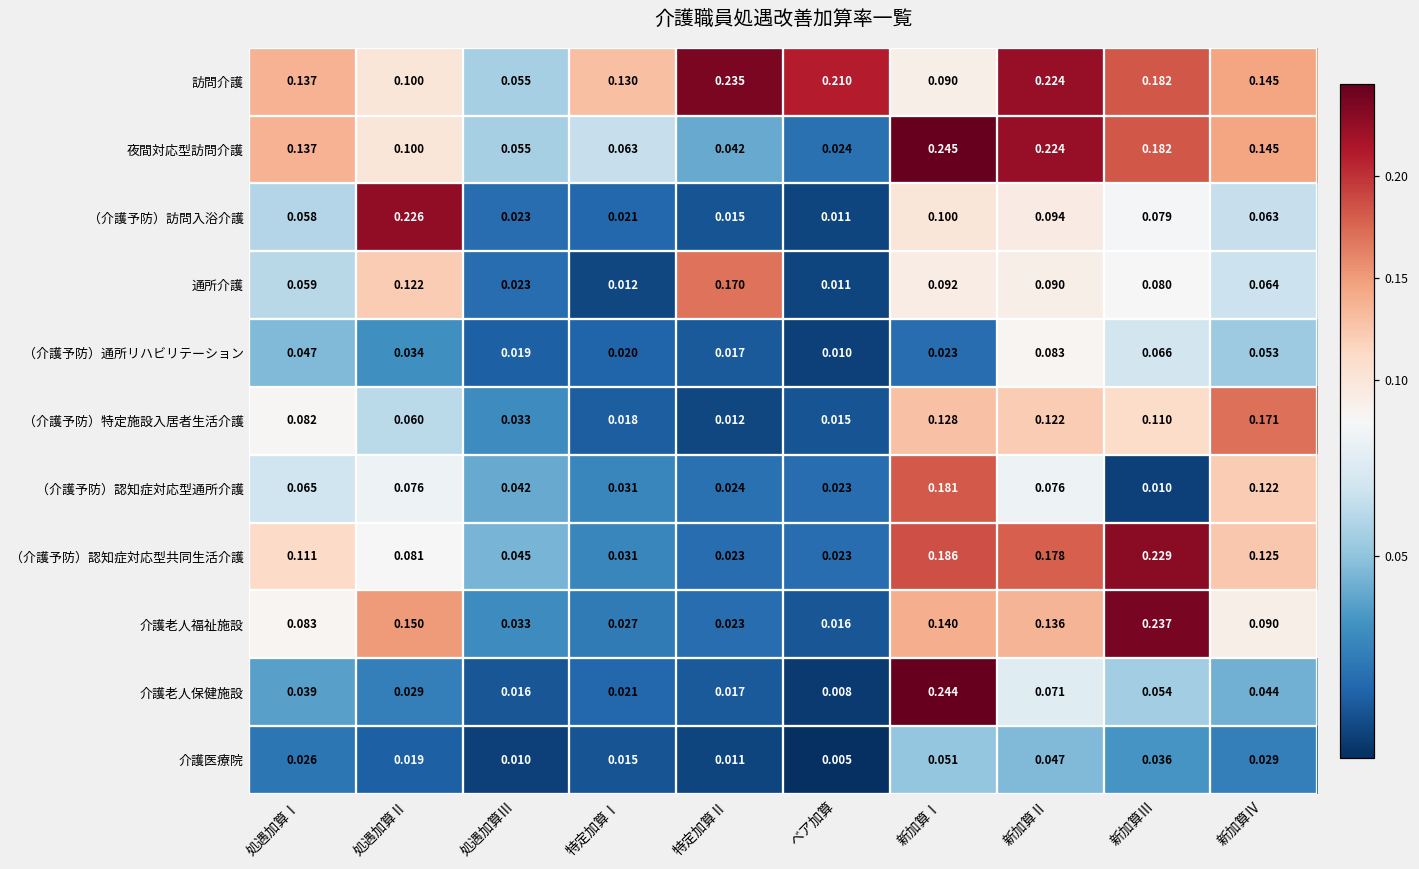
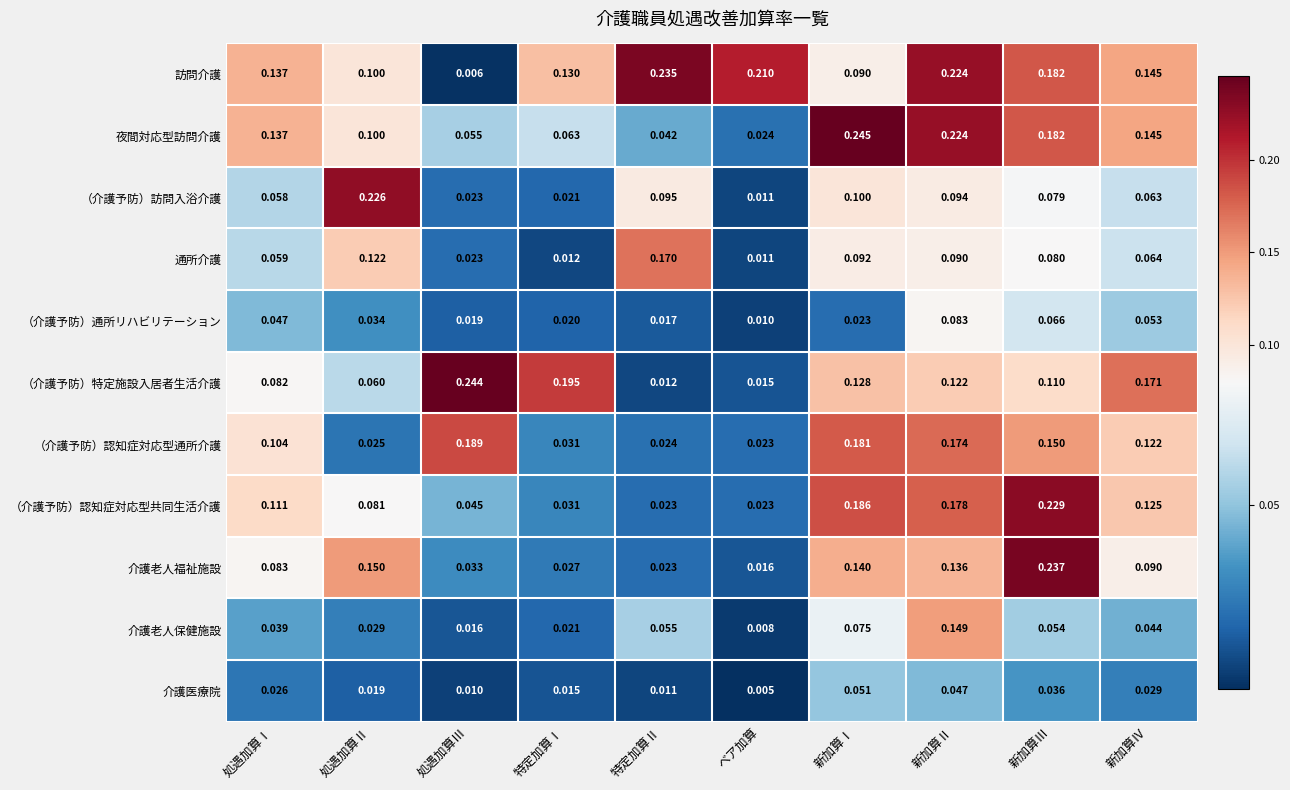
  {
    "訪問介護": {
      "処遇加算Ⅰ": 0.137,
      "処遇加算Ⅱ": 0.100,
-     "処遇加算Ⅲ": 0.055,
+     "処遇加算Ⅲ": 0.006,
      "特定加算Ⅰ": 0.130,
      "特定加算Ⅱ": 0.235,
      "ベア加算": 0.210,
      "新加算Ⅰ": 0.090,
      "新加算Ⅱ": 0.224,
      "新加算Ⅲ": 0.182,
      "新加算Ⅳ": 0.145
    },
    "夜間対応型訪問介護": {
      "処遇加算Ⅰ": 0.137,
      "処遇加算Ⅱ": 0.100,
      "処遇加算Ⅲ": 0.055,
      "特定加算Ⅰ": 0.063,
      "特定加算Ⅱ": 0.042,
      "ベア加算": 0.024,
      "新加算Ⅰ": 0.245,
      "新加算Ⅱ": 0.224,
      "新加算Ⅲ": 0.182,
      "新加算Ⅳ": 0.145
    },
    "（介護予防）訪問入浴介護": {
      "処遇加算Ⅰ": 0.058,
      "処遇加算Ⅱ": 0.226,
      "処遇加算Ⅲ": 0.023,
      "特定加算Ⅰ": 0.021,
-     "特定加算Ⅱ": 0.015,
+     "特定加算Ⅱ": 0.095,
      "ベア加算": 0.011,
      "新加算Ⅰ": 0.100,
      "新加算Ⅱ": 0.094,
      "新加算Ⅲ": 0.079,
      "新加算Ⅳ": 0.063
    },
    "通所介護": {
      "処遇加算Ⅰ": 0.059,
      "処遇加算Ⅱ": 0.122,
      "処遇加算Ⅲ": 0.023,
      "特定加算Ⅰ": 0.012,
      "特定加算Ⅱ": 0.170,
      "ベア加算": 0.011,
      "新加算Ⅰ": 0.092,
      "新加算Ⅱ": 0.090,
      "新加算Ⅲ": 0.080,
      "新加算Ⅳ": 0.064
    },
    "（介護予防）通所リハビリテーション": {
      "処遇加算Ⅰ": 0.047,
      "処遇加算Ⅱ": 0.034,
      "処遇加算Ⅲ": 0.019,
      "特定加算Ⅰ": 0.020,
      "特定加算Ⅱ": 0.017,
      "ベア加算": 0.010,
      "新加算Ⅰ": 0.023,
      "新加算Ⅱ": 0.083,
      "新加算Ⅲ": 0.066,
      "新加算Ⅳ": 0.053
    },
    "（介護予防）特定施設入居者生活介護": {
      "処遇加算Ⅰ": 0.082,
      "処遇加算Ⅱ": 0.060,
-     "処遇加算Ⅲ": 0.033,
-     "特定加算Ⅰ": 0.018,
+     "処遇加算Ⅲ": 0.244,
+     "特定加算Ⅰ": 0.195,
      "特定加算Ⅱ": 0.012,
      "ベア加算": 0.015,
      "新加算Ⅰ": 0.128,
      "新加算Ⅱ": 0.122,
      "新加算Ⅲ": 0.110,
      "新加算Ⅳ": 0.171
    },
    "（介護予防）認知症対応型通所介護": {
-     "処遇加算Ⅰ": 0.065,
-     "処遇加算Ⅱ": 0.076,
-     "処遇加算Ⅲ": 0.042,
+     "処遇加算Ⅰ": 0.104,
+     "処遇加算Ⅱ": 0.025,
+     "処遇加算Ⅲ": 0.189,
      "特定加算Ⅰ": 0.031,
      "特定加算Ⅱ": 0.024,
      "ベア加算": 0.023,
      "新加算Ⅰ": 0.181,
-     "新加算Ⅱ": 0.076,
-     "新加算Ⅲ": 0.010,
+     "新加算Ⅱ": 0.174,
+     "新加算Ⅲ": 0.150,
      "新加算Ⅳ": 0.122
    },
    "（介護予防）認知症対応型共同生活介護": {
      "処遇加算Ⅰ": 0.111,
      "処遇加算Ⅱ": 0.081,
      "処遇加算Ⅲ": 0.045,
      "特定加算Ⅰ": 0.031,
      "特定加算Ⅱ": 0.023,
      "ベア加算": 0.023,
      "新加算Ⅰ": 0.186,
      "新加算Ⅱ": 0.178,
      "新加算Ⅲ": 0.229,
      "新加算Ⅳ": 0.125
    },
    "介護老人福祉施設": {
      "処遇加算Ⅰ": 0.083,
      "処遇加算Ⅱ": 0.150,
      "処遇加算Ⅲ": 0.033,
      "特定加算Ⅰ": 0.027,
      "特定加算Ⅱ": 0.023,
      "ベア加算": 0.016,
      "新加算Ⅰ": 0.140,
      "新加算Ⅱ": 0.136,
      "新加算Ⅲ": 0.237,
      "新加算Ⅳ": 0.090
    },
    "介護老人保健施設": {
      "処遇加算Ⅰ": 0.039,
      "処遇加算Ⅱ": 0.029,
      "処遇加算Ⅲ": 0.016,
      "特定加算Ⅰ": 0.021,
-     "特定加算Ⅱ": 0.017,
+     "特定加算Ⅱ": 0.055,
      "ベア加算": 0.008,
-     "新加算Ⅰ": 0.244,
-     "新加算Ⅱ": 0.071,
+     "新加算Ⅰ": 0.075,
+     "新加算Ⅱ": 0.149,
      "新加算Ⅲ": 0.054,
      "新加算Ⅳ": 0.044
    },
    "介護医療院": {
      "処遇加算Ⅰ": 0.026,
      "処遇加算Ⅱ": 0.019,
      "処遇加算Ⅲ": 0.010,
      "特定加算Ⅰ": 0.015,
      "特定加算Ⅱ": 0.011,
      "ベア加算": 0.005,
      "新加算Ⅰ": 0.051,
      "新加算Ⅱ": 0.047,
      "新加算Ⅲ": 0.036,
      "新加算Ⅳ": 0.029
    }
  }
